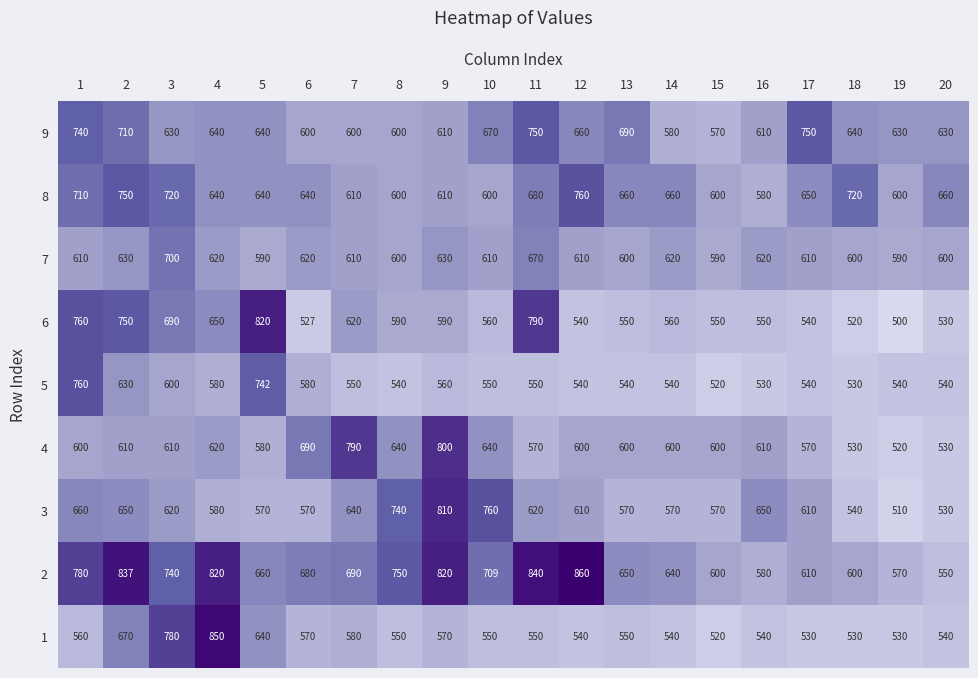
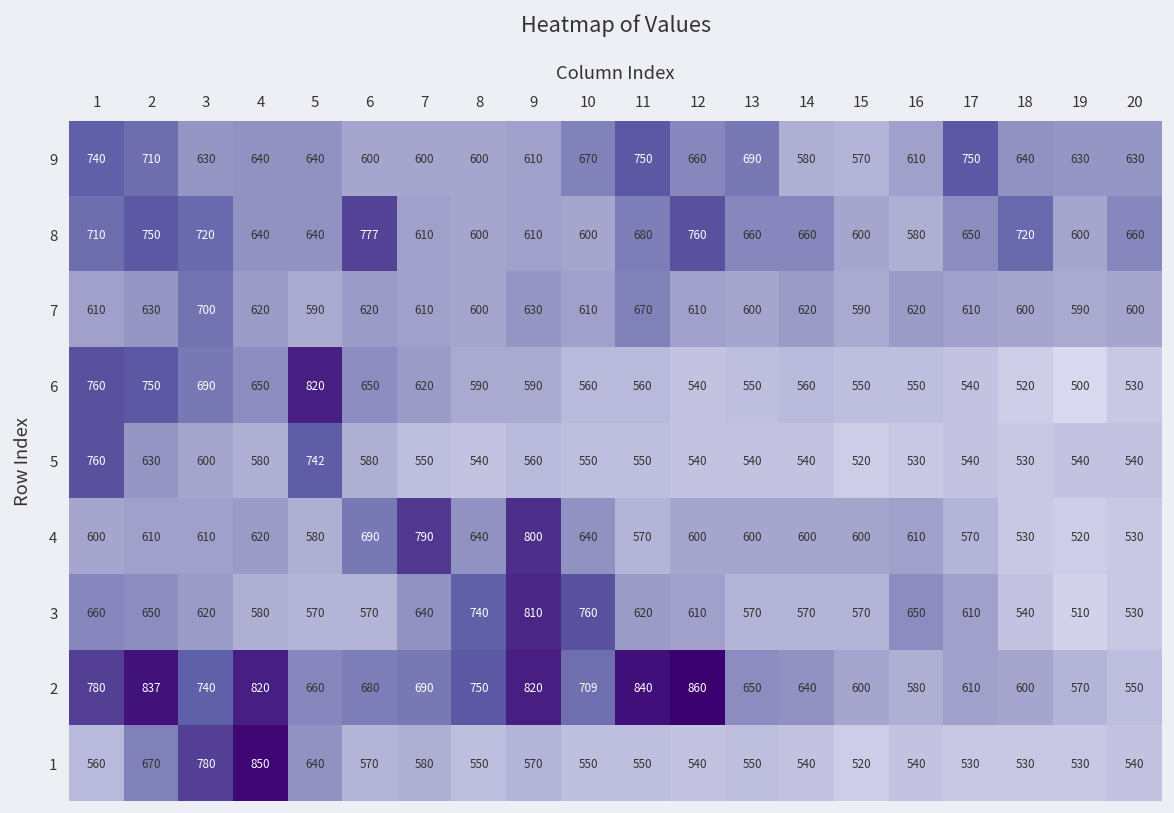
  {
    "9": {
      "1": 740,
      "2": 710,
      "3": 630,
      "4": 640,
      "5": 640,
      "6": 600,
      "7": 600,
      "8": 600,
      "9": 610,
      "10": 670,
      "11": 750,
      "12": 660,
      "13": 690,
      "14": 580,
      "15": 570,
      "16": 610,
      "17": 750,
      "18": 640,
      "19": 630,
      "20": 630
    },
    "8": {
      "1": 710,
      "2": 750,
      "3": 720,
      "4": 640,
      "5": 640,
-     "6": 640,
+     "6": 777,
      "7": 610,
      "8": 600,
      "9": 610,
      "10": 600,
      "11": 680,
      "12": 760,
      "13": 660,
      "14": 660,
      "15": 600,
      "16": 580,
      "17": 650,
      "18": 720,
      "19": 600,
      "20": 660
    },
    "7": {
      "1": 610,
      "2": 630,
      "3": 700,
      "4": 620,
      "5": 590,
      "6": 620,
      "7": 610,
      "8": 600,
      "9": 630,
      "10": 610,
      "11": 670,
      "12": 610,
      "13": 600,
      "14": 620,
      "15": 590,
      "16": 620,
      "17": 610,
      "18": 600,
      "19": 590,
      "20": 600
    },
    "6": {
      "1": 760,
      "2": 750,
      "3": 690,
      "4": 650,
      "5": 820,
-     "6": 527,
+     "6": 650,
      "7": 620,
      "8": 590,
      "9": 590,
      "10": 560,
-     "11": 790,
+     "11": 560,
      "12": 540,
      "13": 550,
      "14": 560,
      "15": 550,
      "16": 550,
      "17": 540,
      "18": 520,
      "19": 500,
      "20": 530
    },
    "5": {
      "1": 760,
      "2": 630,
      "3": 600,
      "4": 580,
      "5": 742,
      "6": 580,
      "7": 550,
      "8": 540,
      "9": 560,
      "10": 550,
      "11": 550,
      "12": 540,
      "13": 540,
      "14": 540,
      "15": 520,
      "16": 530,
      "17": 540,
      "18": 530,
      "19": 540,
      "20": 540
    },
    "4": {
      "1": 600,
      "2": 610,
      "3": 610,
      "4": 620,
      "5": 580,
      "6": 690,
      "7": 790,
      "8": 640,
      "9": 800,
      "10": 640,
      "11": 570,
      "12": 600,
      "13": 600,
      "14": 600,
      "15": 600,
      "16": 610,
      "17": 570,
      "18": 530,
      "19": 520,
      "20": 530
    },
    "3": {
      "1": 660,
      "2": 650,
      "3": 620,
      "4": 580,
      "5": 570,
      "6": 570,
      "7": 640,
      "8": 740,
      "9": 810,
      "10": 760,
      "11": 620,
      "12": 610,
      "13": 570,
      "14": 570,
      "15": 570,
      "16": 650,
      "17": 610,
      "18": 540,
      "19": 510,
      "20": 530
    },
    "2": {
      "1": 780,
      "2": 837,
      "3": 740,
      "4": 820,
      "5": 660,
      "6": 680,
      "7": 690,
      "8": 750,
      "9": 820,
      "10": 709,
      "11": 840,
      "12": 860,
      "13": 650,
      "14": 640,
      "15": 600,
      "16": 580,
      "17": 610,
      "18": 600,
      "19": 570,
      "20": 550
    },
    "1": {
      "1": 560,
      "2": 670,
      "3": 780,
      "4": 850,
      "5": 640,
      "6": 570,
      "7": 580,
      "8": 550,
      "9": 570,
      "10": 550,
      "11": 550,
      "12": 540,
      "13": 550,
      "14": 540,
      "15": 520,
      "16": 540,
      "17": 530,
      "18": 530,
      "19": 530,
      "20": 540
    }
  }
